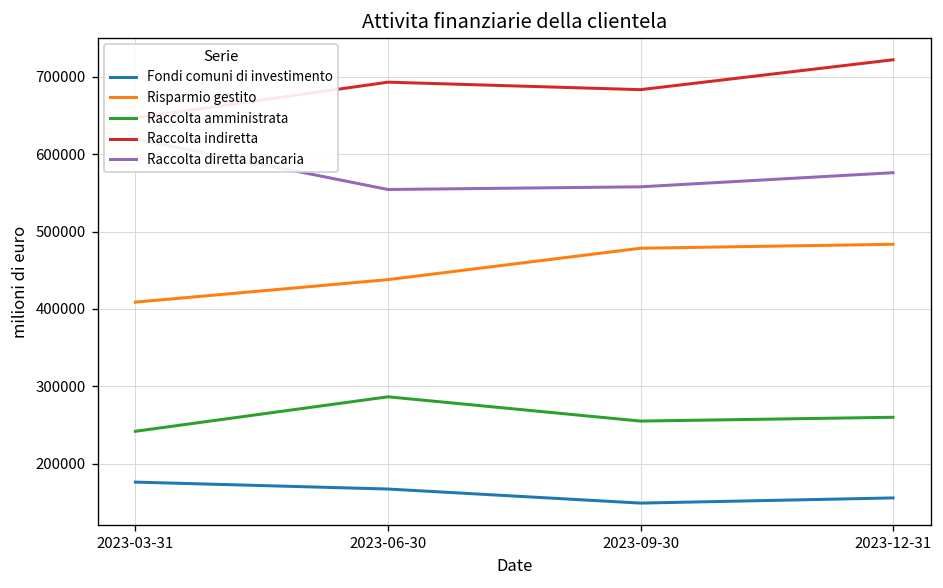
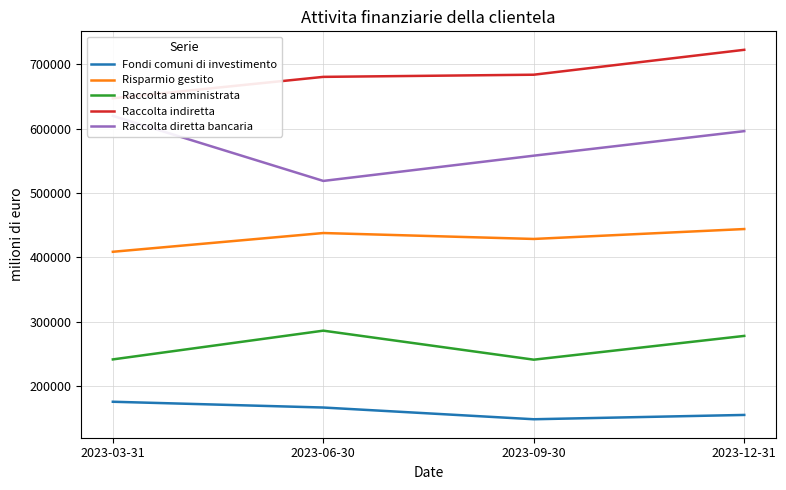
  {
    "Fondi comuni di investimento": {
      "2023-03-31": 180000,
      "2023-06-30": 170000,
      "2023-09-30": 150000,
      "2023-12-31": 160000
    },
    "Risparmio gestito": {
      "2023-03-31": 410000,
      "2023-06-30": 440000,
-     "2023-09-30": 480000,
-     "2023-12-31": 480000
+     "2023-09-30": 430000,
+     "2023-12-31": 440000
    },
    "Raccolta amministrata": {
      "2023-03-31": 240000,
      "2023-06-30": 290000,
-     "2023-09-30": 250000,
-     "2023-12-31": 260000
+     "2023-09-30": 240000,
+     "2023-12-31": 280000
    },
    "Raccolta indiretta": {
-     "2023-06-30": 690000,
+     "2023-06-30": 680000,
      "2023-09-30": 680000,
      "2023-12-31": 720000
    },
    "Raccolta diretta bancaria": {
-     "2023-06-30": 550000,
+     "2023-06-30": 520000,
      "2023-09-30": 560000,
-     "2023-12-31": 580000
+     "2023-12-31": 600000
    }
  }
